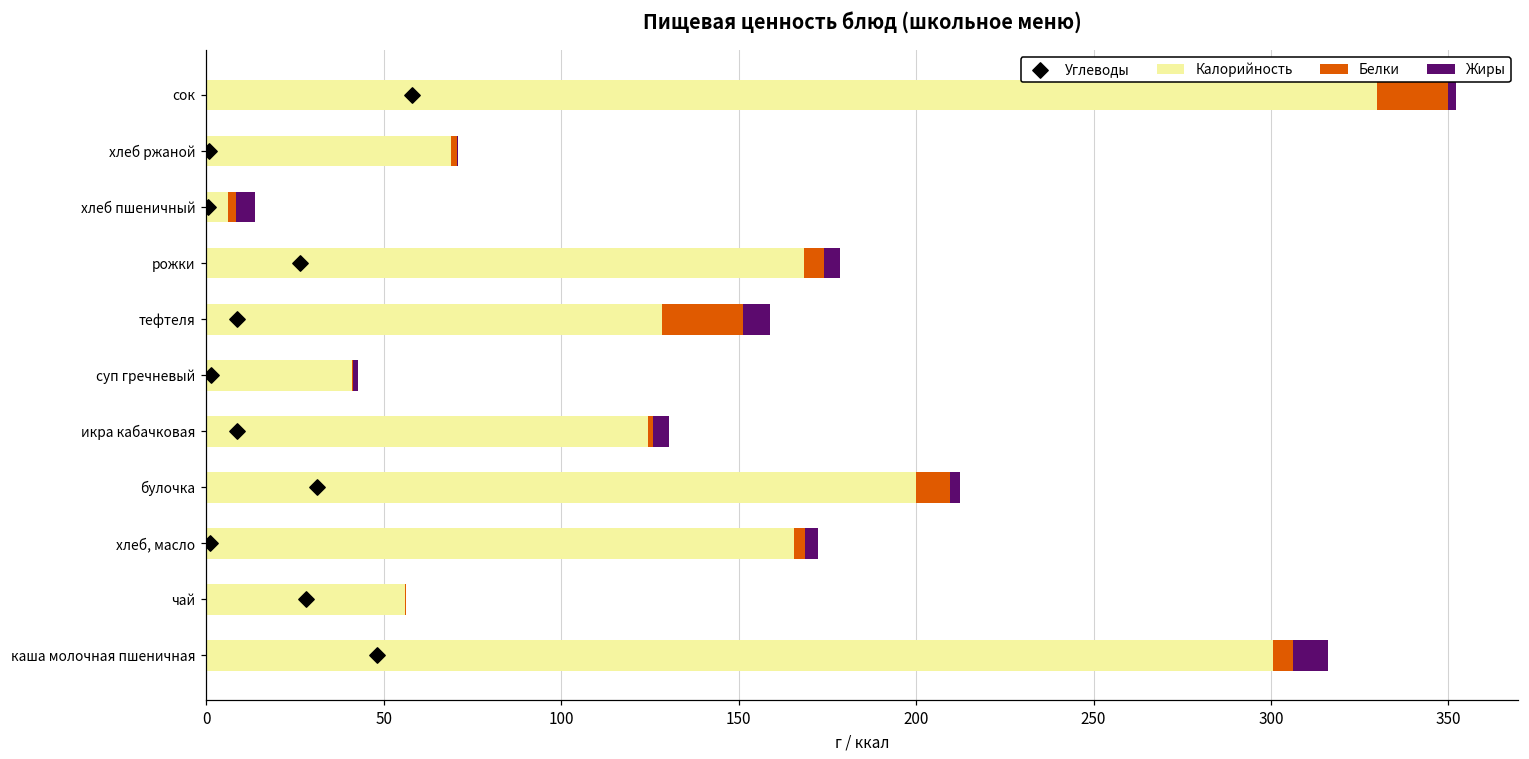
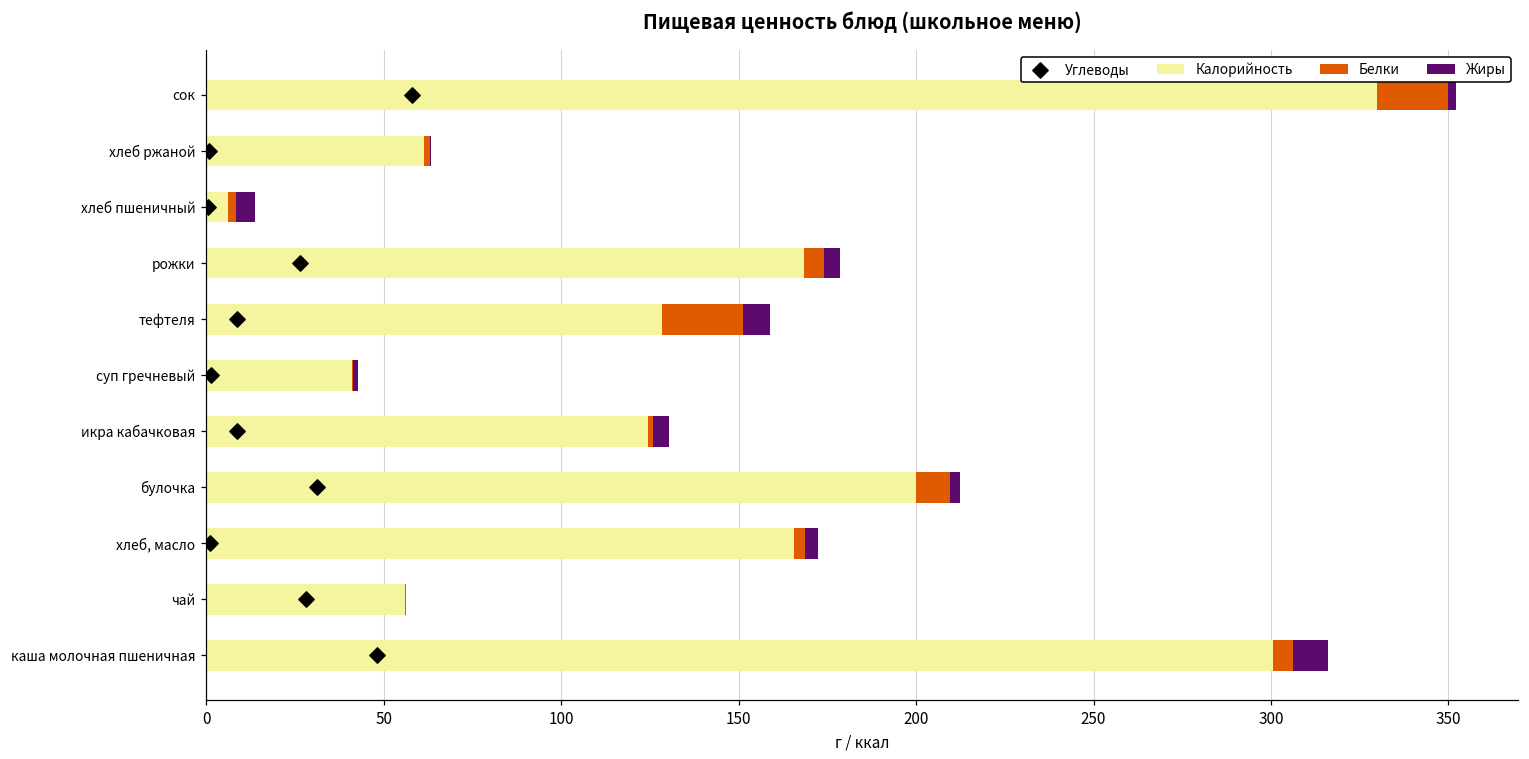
  {
    "Калорийность": {
      "сок": 330,
-     "хлеб ржаной": 69,
+     "хлеб ржаной": 61,
      "хлеб пшеничный": 6,
      "рожки": 168,
      "тефтеля": 128,
      "суп гречневый": 41,
      "икра кабачковая": 124,
      "булочка": 200,
      "хлеб, масло": 166,
      "чай": 56,
      "каша молочная пшеничная": 301
    },
    "Белки": {
      "сок": 20,
      "хлеб ржаной": 2,
      "хлеб пшеничный": 2,
      "рожки": 6,
      "тефтеля": 23,
      "икра кабачковая": 2,
      "булочка": 10,
      "хлеб, масло": 3,
      "каша молочная пшеничная": 5
    },
    "Жиры": {
      "сок": 2,
      "хлеб пшеничный": 6,
      "рожки": 5,
      "тефтеля": 7,
      "суп гречневый": 1,
      "икра кабачковая": 4,
      "булочка": 3,
      "хлеб, масло": 4,
      "чай": 0,
      "каша молочная пшеничная": 10
    }
  }
